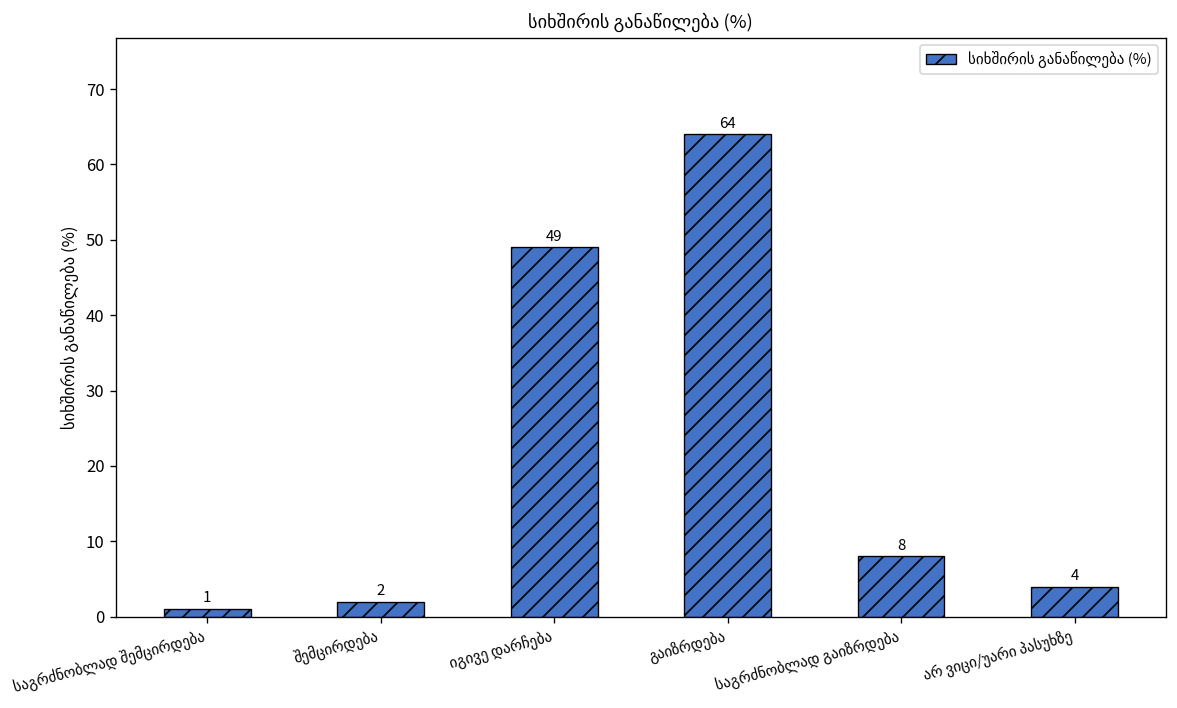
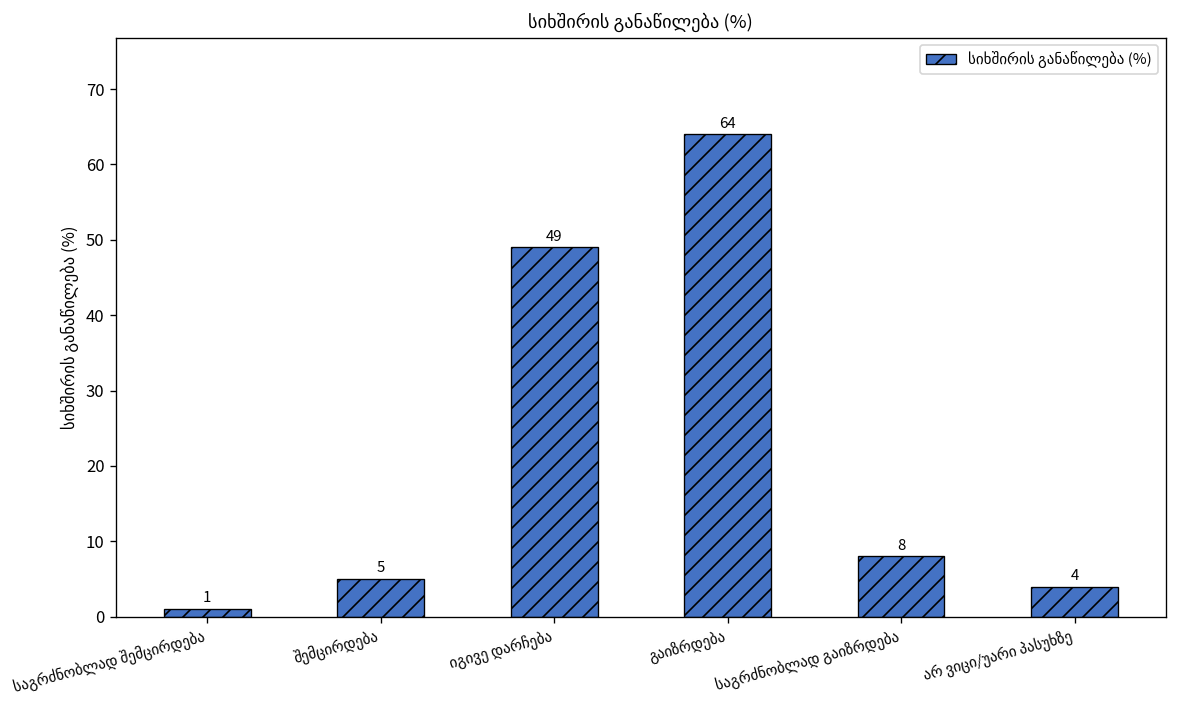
  {
    "საგრძნობლად შემცირდება": 1,
-   "შემცირდება": 2,
+   "შემცირდება": 5,
    "იგივე დარჩება": 49,
    "გაიზრდება": 64,
    "საგრძნობლად გაიზრდება": 8,
    "არ ვიცი/უარი პასუხზე": 4
  }
